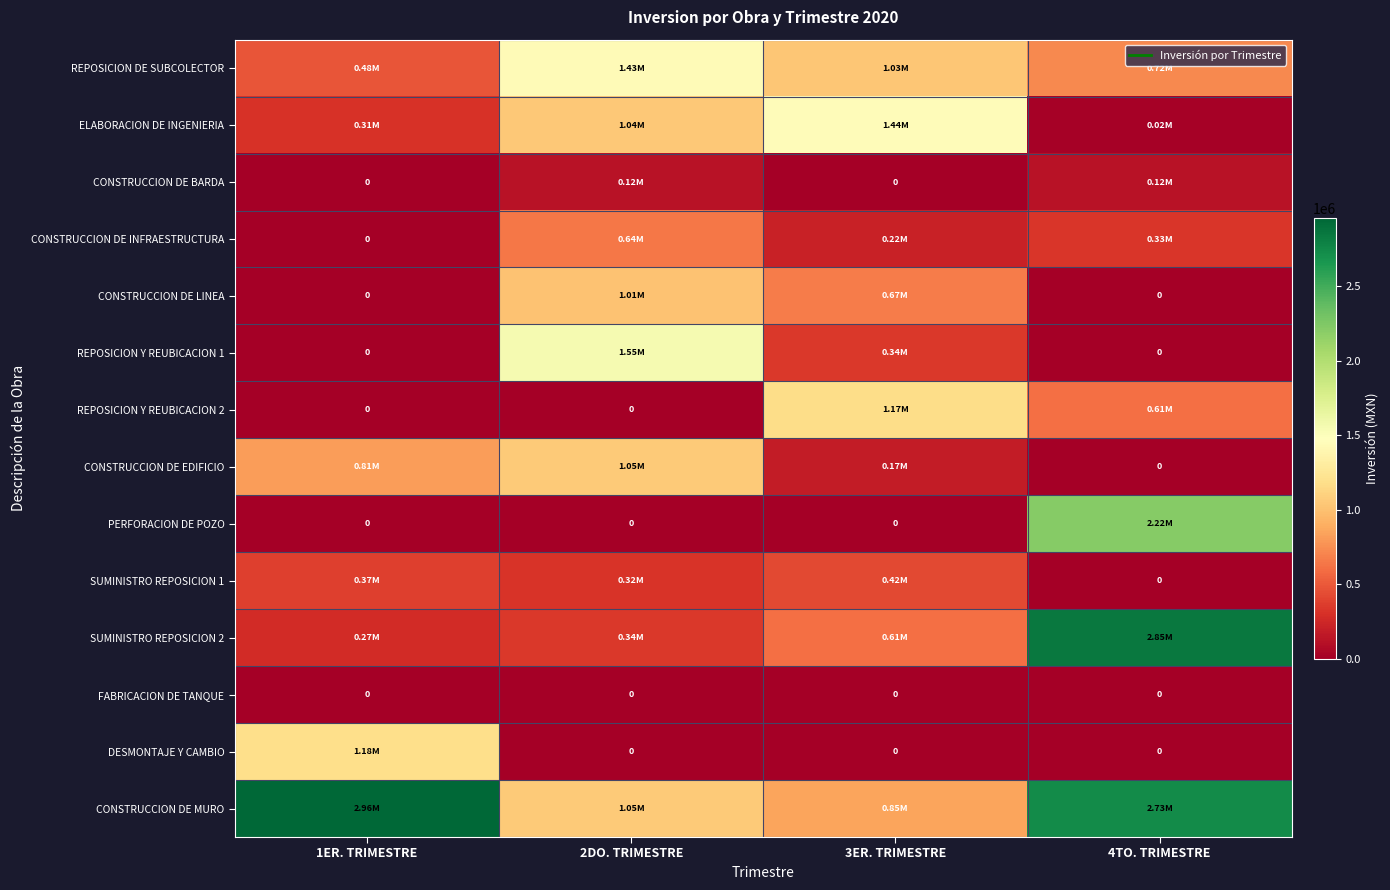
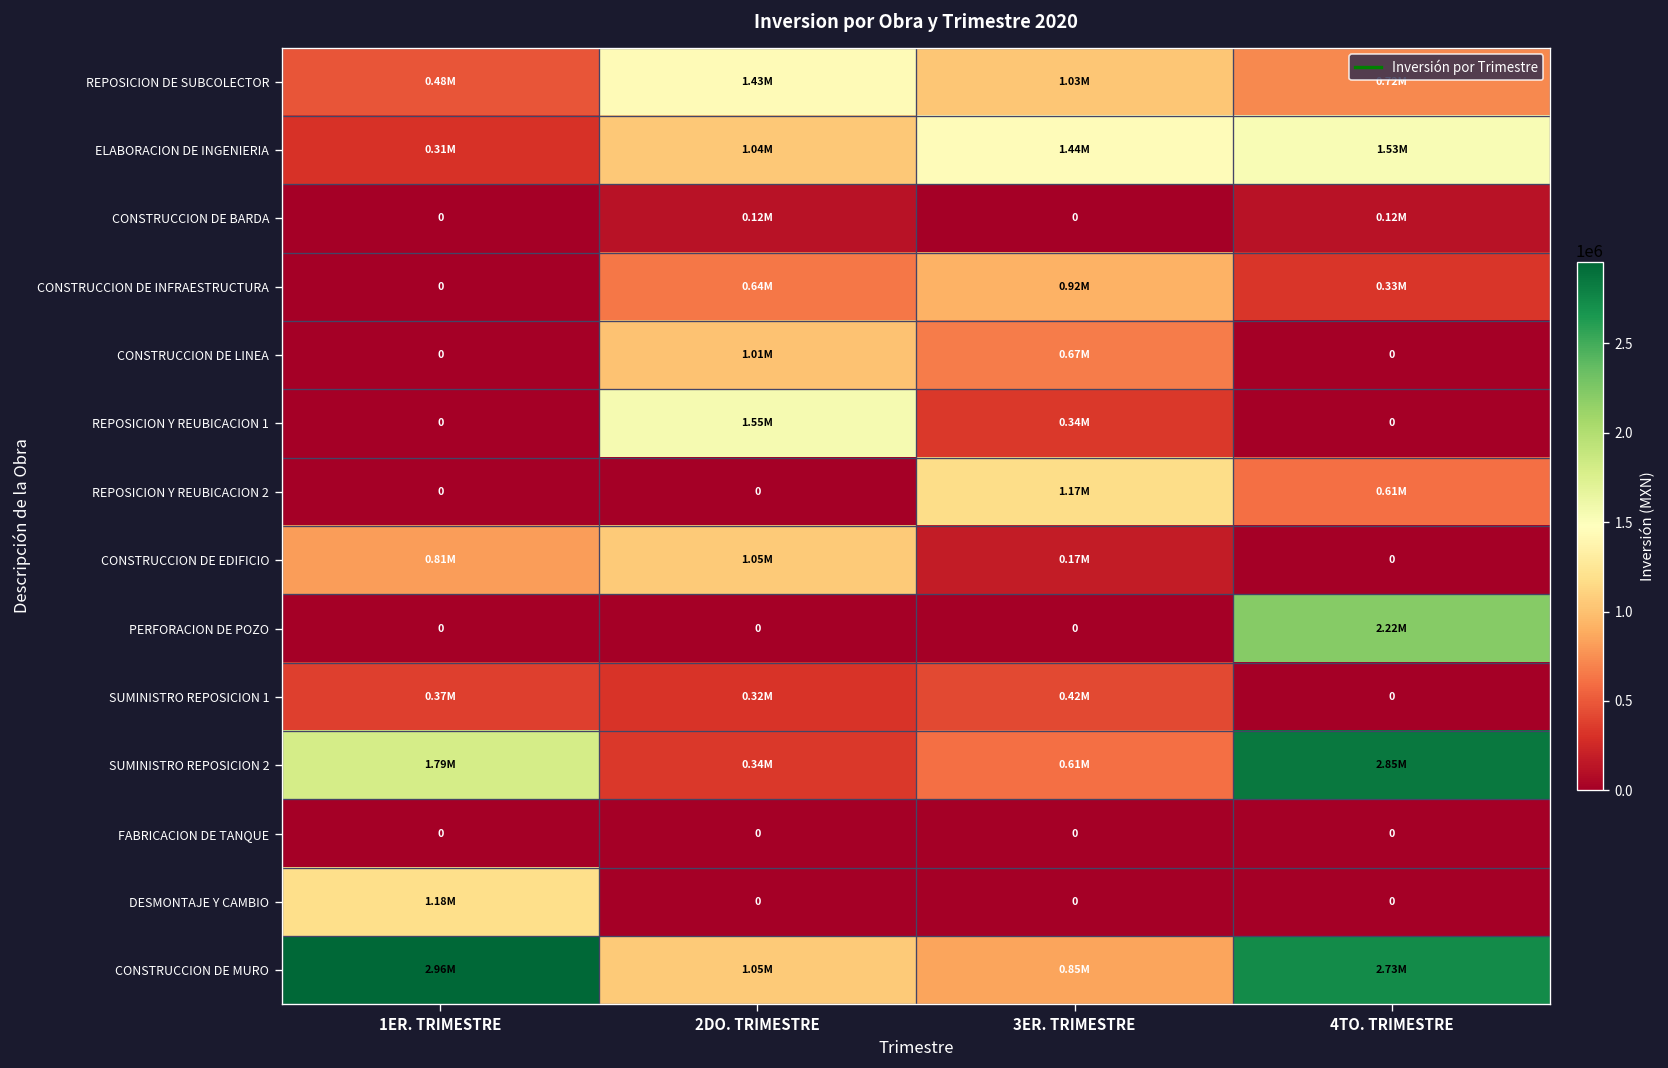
  {
    "REPOSICION DE SUBCOLECTOR": {
      "1ER. TRIMESTRE": "0.48M",
      "2DO. TRIMESTRE": "1.43M",
      "3ER. TRIMESTRE": "1.03M"
    },
    "ELABORACION DE INGENIERIA": {
      "1ER. TRIMESTRE": "0.31M",
      "2DO. TRIMESTRE": "1.04M",
      "3ER. TRIMESTRE": "1.44M",
-     "4TO. TRIMESTRE": "0.02M"
+     "4TO. TRIMESTRE": "1.53M"
    },
    "CONSTRUCCION DE BARDA": {
      "1ER. TRIMESTRE": "0",
      "2DO. TRIMESTRE": "0.12M",
      "3ER. TRIMESTRE": "0",
      "4TO. TRIMESTRE": "0.12M"
    },
    "CONSTRUCCION DE INFRAESTRUCTURA": {
      "1ER. TRIMESTRE": "0",
      "2DO. TRIMESTRE": "0.64M",
-     "3ER. TRIMESTRE": "0.22M",
+     "3ER. TRIMESTRE": "0.92M",
      "4TO. TRIMESTRE": "0.33M"
    },
    "CONSTRUCCION DE LINEA": {
      "1ER. TRIMESTRE": "0",
      "2DO. TRIMESTRE": "1.01M",
      "3ER. TRIMESTRE": "0.67M",
      "4TO. TRIMESTRE": "0"
    },
    "REPOSICION Y REUBICACION 1": {
      "1ER. TRIMESTRE": "0",
      "2DO. TRIMESTRE": "1.55M",
      "3ER. TRIMESTRE": "0.34M",
      "4TO. TRIMESTRE": "0"
    },
    "REPOSICION Y REUBICACION 2": {
      "1ER. TRIMESTRE": "0",
      "2DO. TRIMESTRE": "0",
      "3ER. TRIMESTRE": "1.17M",
      "4TO. TRIMESTRE": "0.61M"
    },
    "CONSTRUCCION DE EDIFICIO": {
      "1ER. TRIMESTRE": "0.81M",
      "2DO. TRIMESTRE": "1.05M",
      "3ER. TRIMESTRE": "0.17M",
      "4TO. TRIMESTRE": "0"
    },
    "PERFORACION DE POZO": {
      "1ER. TRIMESTRE": "0",
      "2DO. TRIMESTRE": "0",
      "3ER. TRIMESTRE": "0",
      "4TO. TRIMESTRE": "2.22M"
    },
    "SUMINISTRO REPOSICION 1": {
      "1ER. TRIMESTRE": "0.37M",
      "2DO. TRIMESTRE": "0.32M",
      "3ER. TRIMESTRE": "0.42M",
      "4TO. TRIMESTRE": "0"
    },
    "SUMINISTRO REPOSICION 2": {
-     "1ER. TRIMESTRE": "0.27M",
+     "1ER. TRIMESTRE": "1.79M",
      "2DO. TRIMESTRE": "0.34M",
      "3ER. TRIMESTRE": "0.61M",
      "4TO. TRIMESTRE": "2.85M"
    },
    "FABRICACION DE TANQUE": {
      "1ER. TRIMESTRE": "0",
      "2DO. TRIMESTRE": "0",
      "3ER. TRIMESTRE": "0",
      "4TO. TRIMESTRE": "0"
    },
    "DESMONTAJE Y CAMBIO": {
      "1ER. TRIMESTRE": "1.18M",
      "2DO. TRIMESTRE": "0",
      "3ER. TRIMESTRE": "0",
      "4TO. TRIMESTRE": "0"
    },
    "CONSTRUCCION DE MURO": {
      "1ER. TRIMESTRE": "2.96M",
      "2DO. TRIMESTRE": "1.05M",
      "3ER. TRIMESTRE": "0.85M",
      "4TO. TRIMESTRE": "2.73M"
    }
  }
